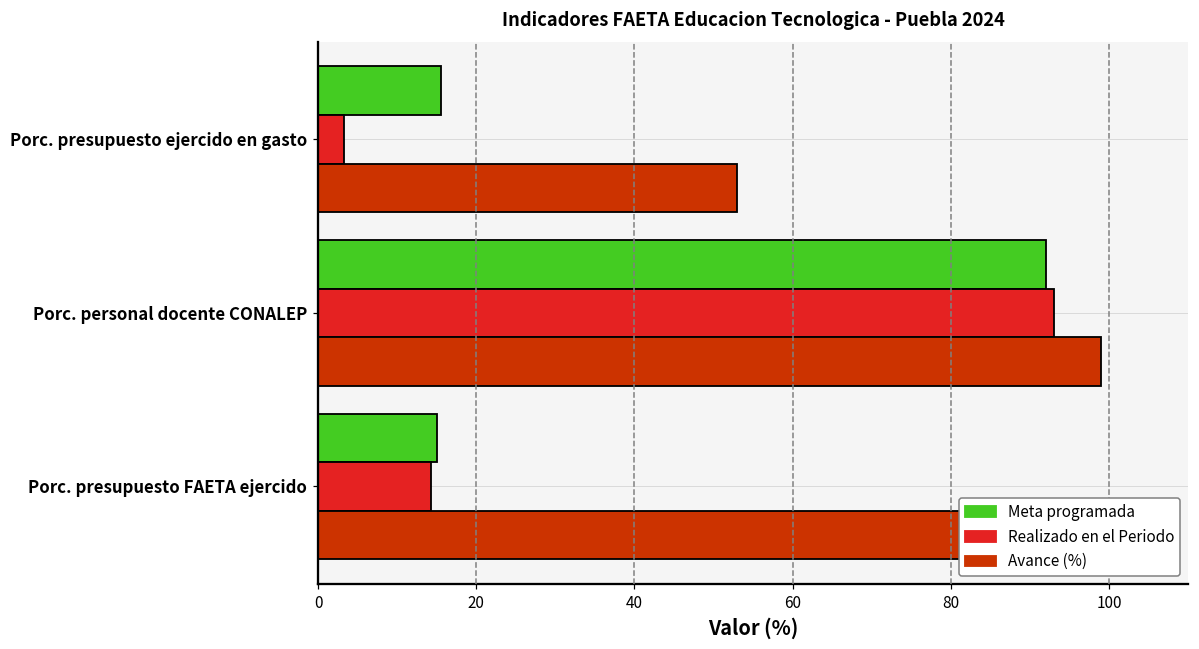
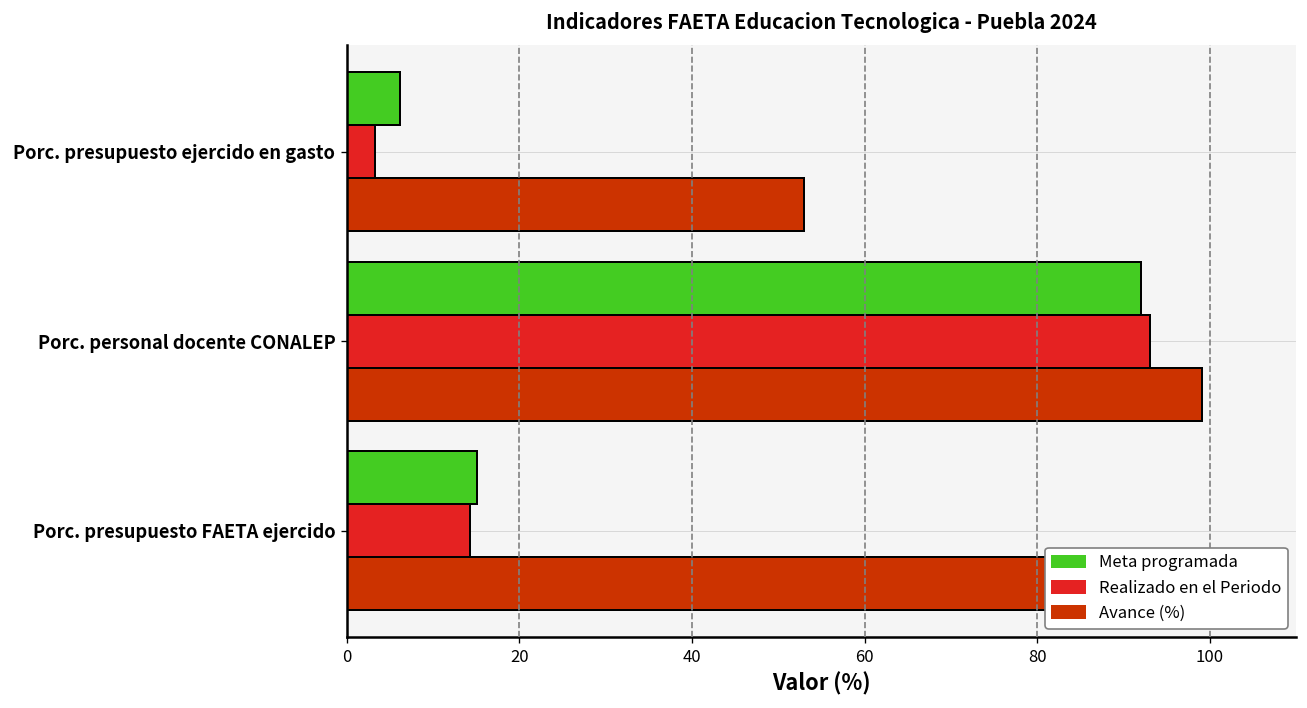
  {
    "Meta programada": {
-     "Porc. presupuesto ejercido en gasto": 15,
+     "Porc. presupuesto ejercido en gasto": 6,
      "Porc. personal docente CONALEP": 92,
      "Porc. presupuesto FAETA ejercido": 15
    }
  }
